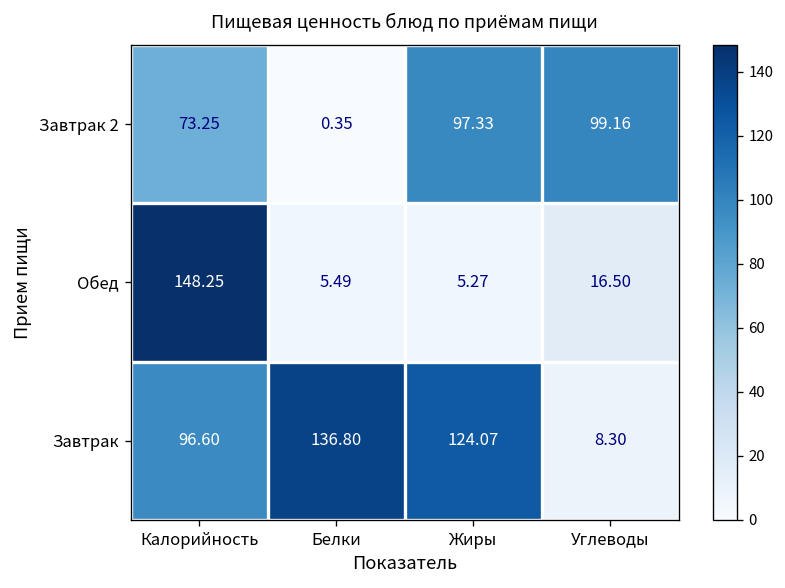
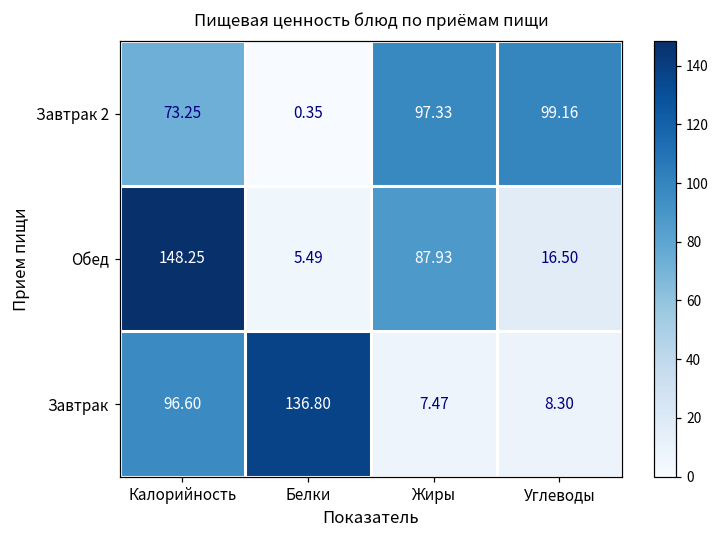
  {
    "Завтрак 2": {
      "Калорийность": 73.25,
      "Белки": 0.35,
      "Жиры": 97.33,
      "Углеводы": 99.16
    },
    "Обед": {
      "Калорийность": 148.25,
      "Белки": 5.49,
-     "Жиры": 5.27,
+     "Жиры": 87.93,
      "Углеводы": 16.50
    },
    "Завтрак": {
      "Калорийность": 96.60,
      "Белки": 136.80,
-     "Жиры": 124.07,
+     "Жиры": 7.47,
      "Углеводы": 8.30
    }
  }
